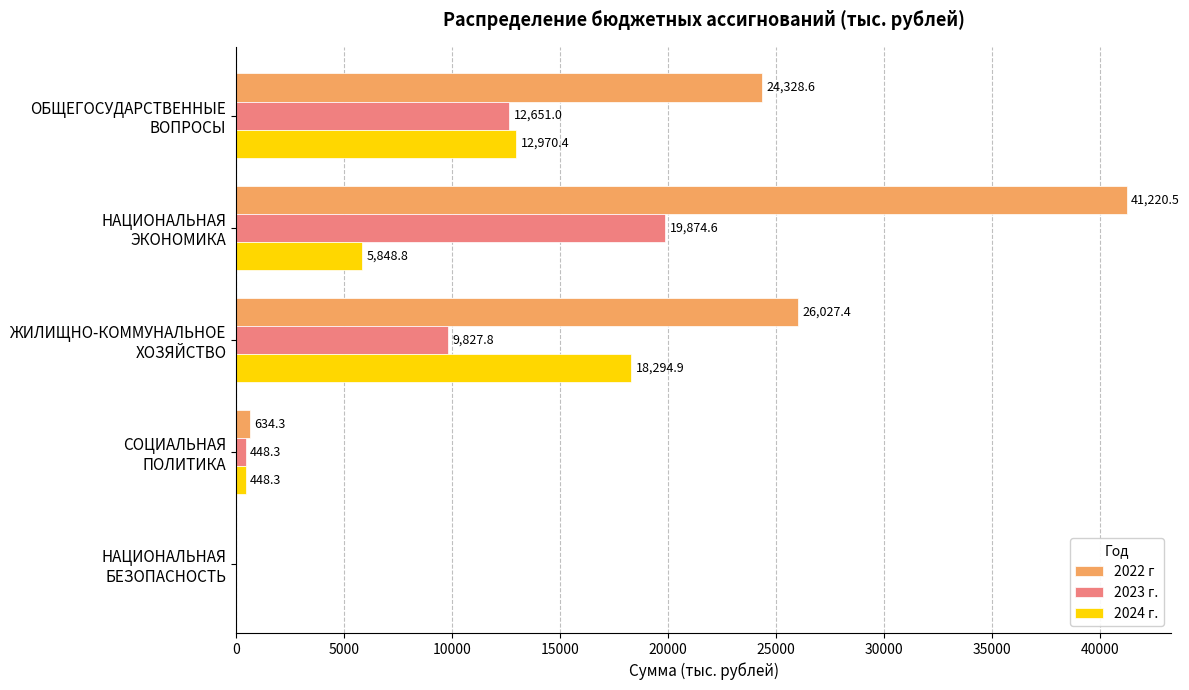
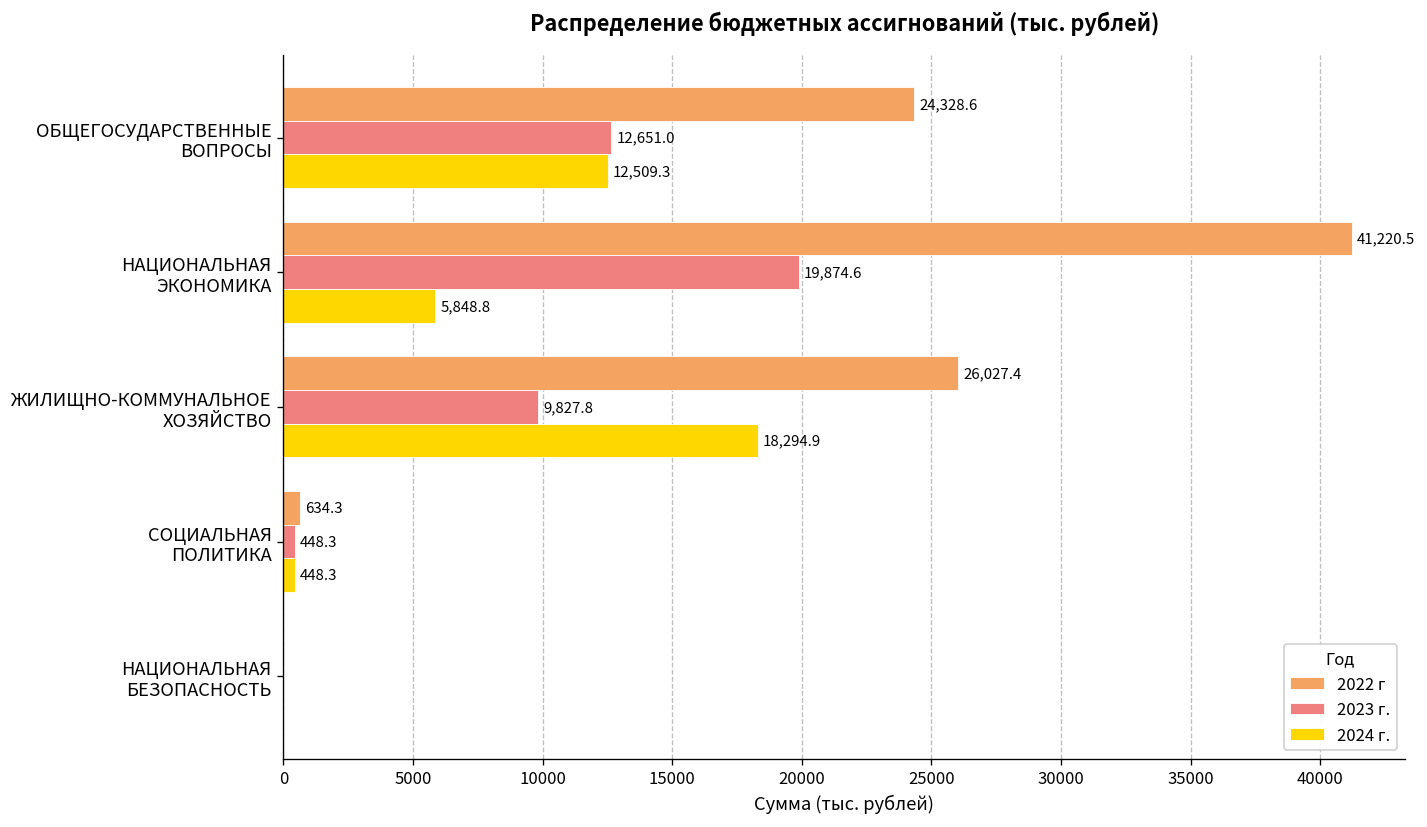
  {
    "2024 г.": {
-     "ОБЩЕГОСУДАРСТВЕННЫЕ ВОПРОСЫ": "12,970.4",
+     "ОБЩЕГОСУДАРСТВЕННЫЕ ВОПРОСЫ": "12,509.3",
      "НАЦИОНАЛЬНАЯ ЭКОНОМИКА": "5,848.8",
      "ЖИЛИЩНО-КОММУНАЛЬНОЕ ХОЗЯЙСТВО": "18,294.9",
      "СОЦИАЛЬНАЯ ПОЛИТИКА": "448.3"
    }
  }
